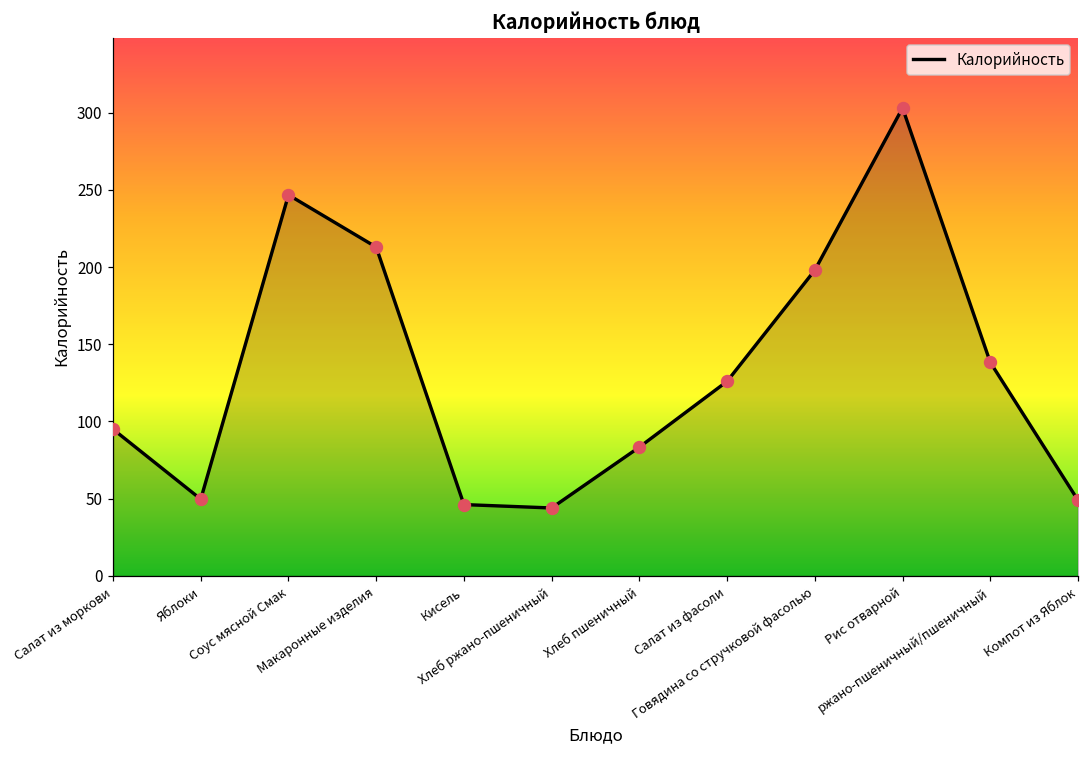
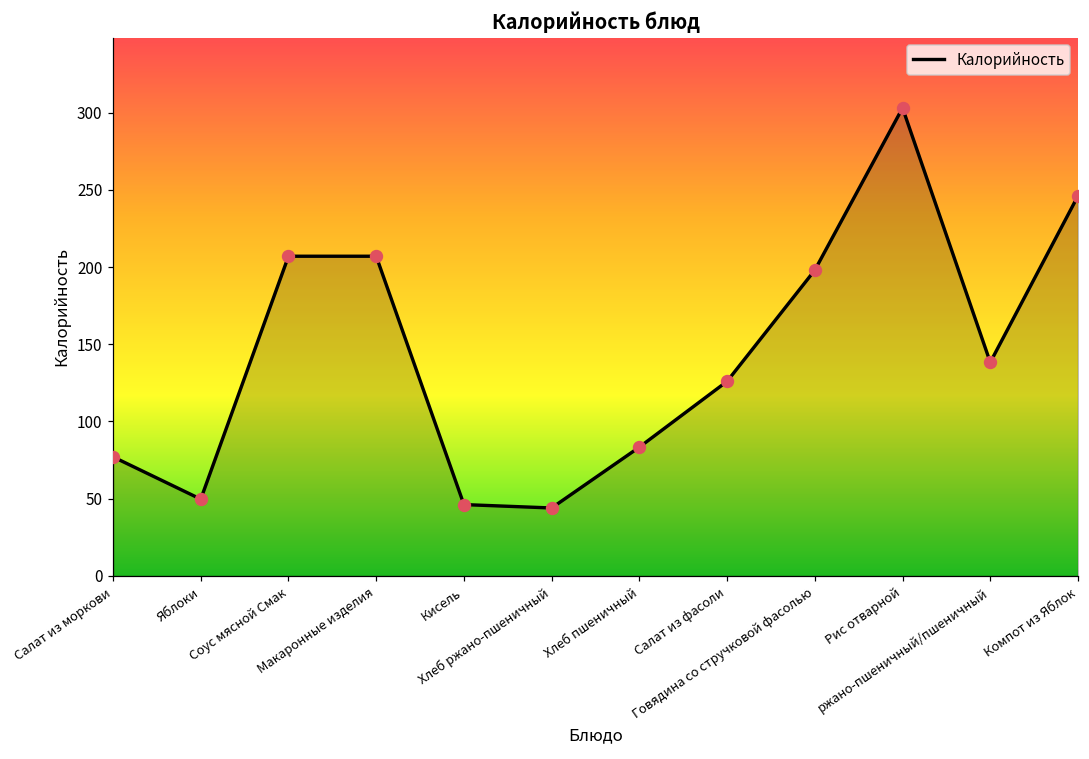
  {
-   "Салат из моркови": 95,
+   "Салат из моркови": 77,
    "Яблоки": 50,
-   "Соус мясной Смак": 247,
-   "Макаронные изделия": 213,
+   "Соус мясной Смак": 207,
+   "Макаронные изделия": 207,
    "Кисель": 46,
    "Хлеб ржано-пшеничный": 44,
    "Хлеб пшеничный": 83,
    "Салат из фасоли": 126,
    "Говядина со стручковой фасолью": 198,
    "Рис отварной": 303,
    "ржано-пшеничный/пшеничный": 138,
-   "Компот из Яблок": 49
+   "Компот из Яблок": 246
  }
